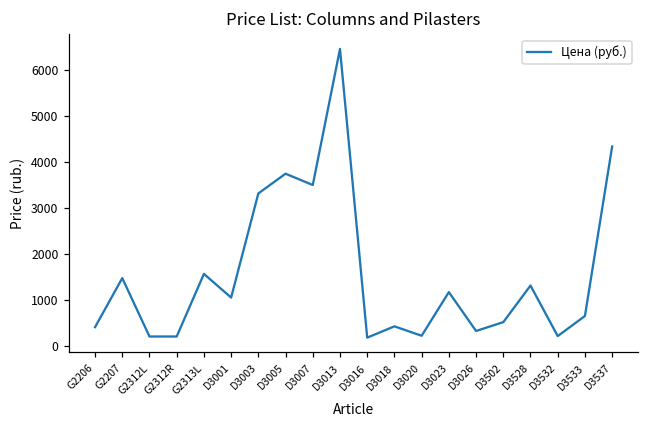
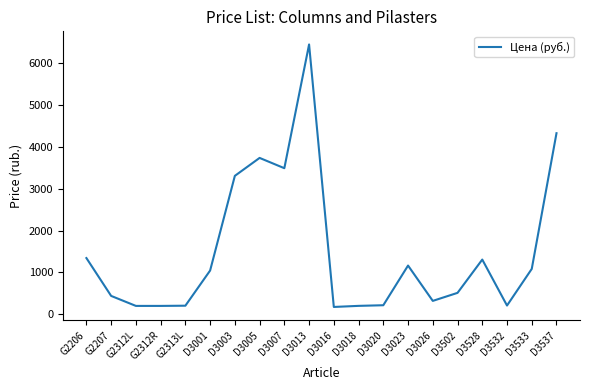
  {
-   "G2206": 400,
-   "G2207": 1500,
+   "G2206": 1300,
+   "G2207": 400,
    "G2312L": 200,
    "G2312R": 200,
-   "G2313L": 1600,
+   "G2313L": 200,
    "D3001": 1000,
    "D3003": 3300,
    "D3005": 3700,
    "D3007": 3500,
    "D3013": 6500,
    "D3016": 200,
-   "D3018": 400,
+   "D3018": 200,
    "D3020": 200,
    "D3023": 1200,
    "D3026": 300,
    "D3502": 500,
    "D3528": 1300,
    "D3532": 200,
-   "D3533": 600,
+   "D3533": 1100,
    "D3537": 4300
  }
